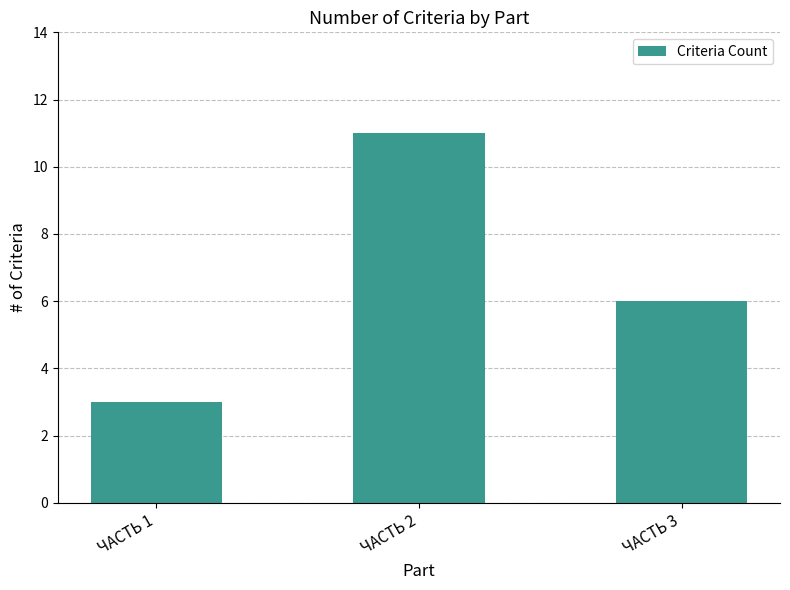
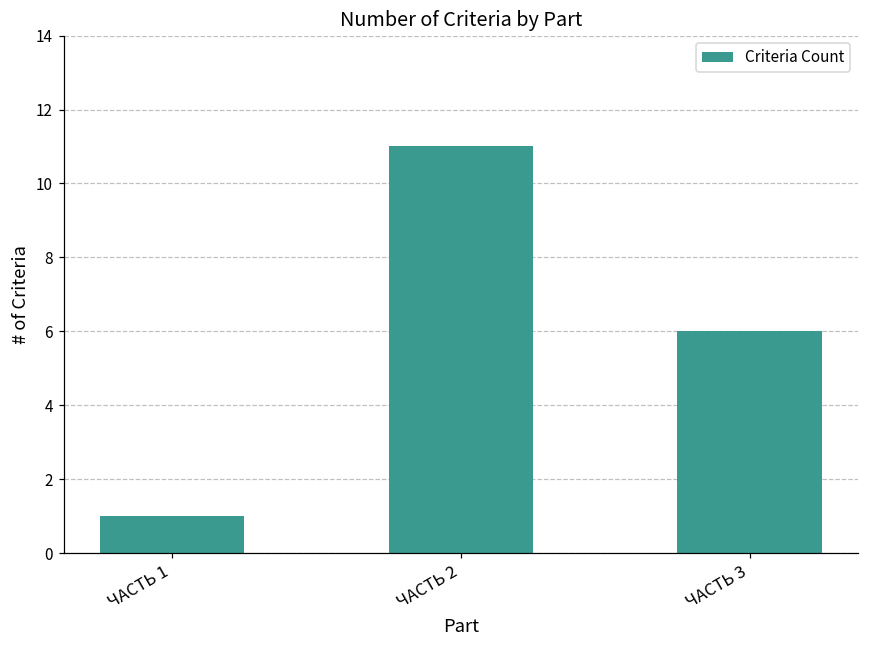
  {
-   "ЧАСТЬ 1": 3,
+   "ЧАСТЬ 1": 1,
    "ЧАСТЬ 2": 11,
    "ЧАСТЬ 3": 6
  }
